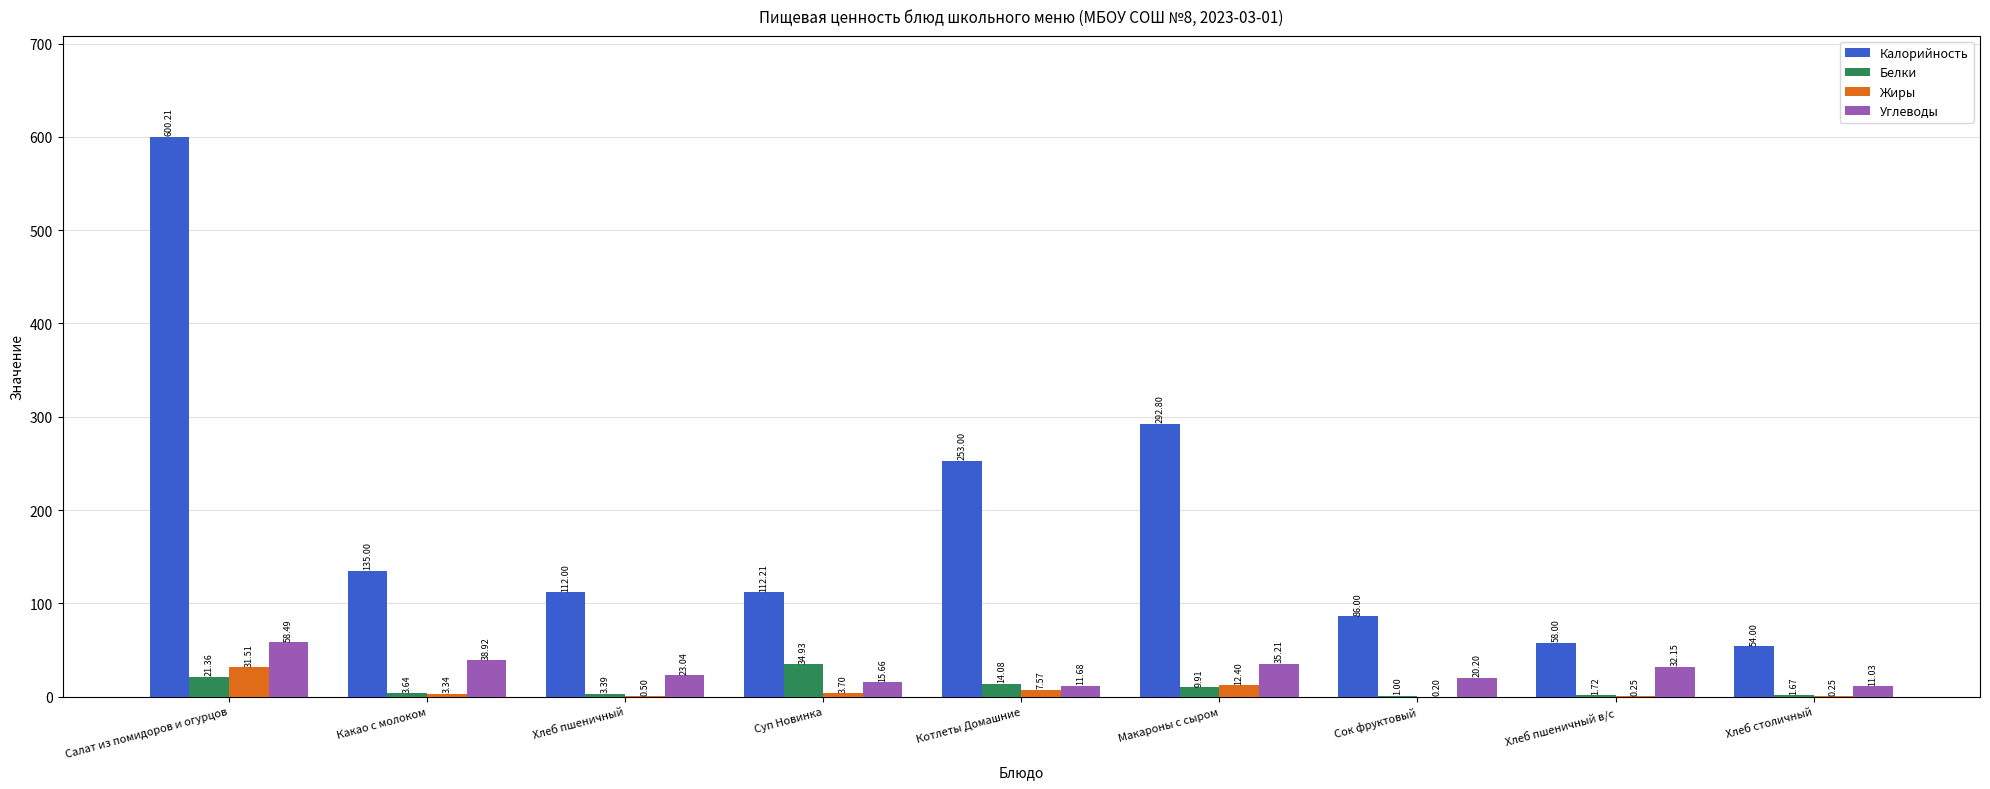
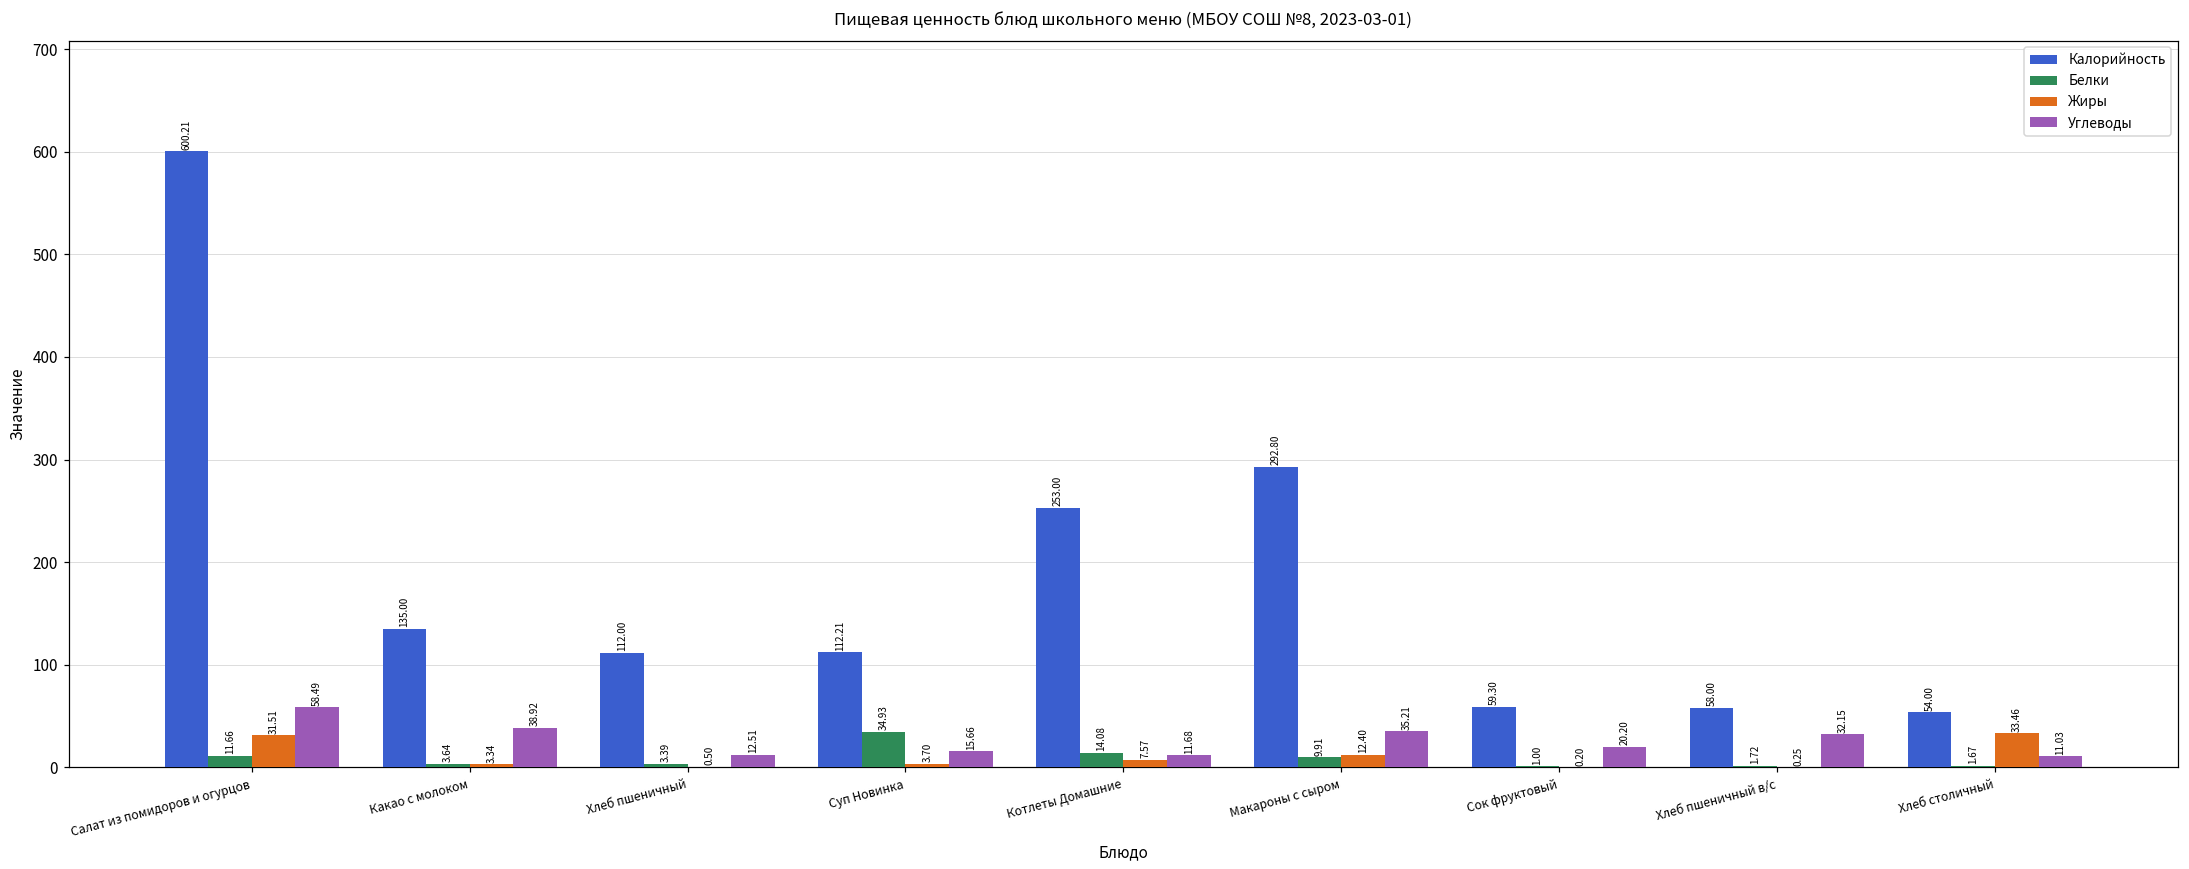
  {
    "Калорийность": {
      "Салат из помидоров и огурцов": 600.21,
      "Какао с молоком": 135.00,
      "Хлеб пшеничный": 112.00,
      "Суп Новинка": 112.21,
      "Котлеты Домашние": 253.00,
      "Макароны с сыром": 292.80,
-     "Сок фруктовый": 86.00,
+     "Сок фруктовый": 59.30,
      "Хлеб пшеничный в/с": 58.00,
      "Хлеб столичный": 54.00
    },
    "Белки": {
-     "Салат из помидоров и огурцов": 21.36,
+     "Салат из помидоров и огурцов": 11.66,
      "Какао с молоком": 3.64,
      "Хлеб пшеничный": 3.39,
      "Суп Новинка": 34.93,
      "Котлеты Домашние": 14.08,
      "Макароны с сыром": 9.91,
      "Сок фруктовый": 1.00,
      "Хлеб пшеничный в/с": 1.72,
      "Хлеб столичный": 1.67
    },
    "Жиры": {
      "Салат из помидоров и огурцов": 31.51,
      "Какао с молоком": 3.34,
      "Хлеб пшеничный": 0.50,
      "Суп Новинка": 3.70,
      "Котлеты Домашние": 7.57,
      "Макароны с сыром": 12.40,
      "Сок фруктовый": 0.20,
      "Хлеб пшеничный в/с": 0.25,
-     "Хлеб столичный": 0.25
+     "Хлеб столичный": 33.46
    },
    "Углеводы": {
      "Салат из помидоров и огурцов": 58.49,
      "Какао с молоком": 38.92,
-     "Хлеб пшеничный": 23.04,
+     "Хлеб пшеничный": 12.51,
      "Суп Новинка": 15.66,
      "Котлеты Домашние": 11.68,
      "Макароны с сыром": 35.21,
      "Сок фруктовый": 20.20,
      "Хлеб пшеничный в/с": 32.15,
      "Хлеб столичный": 11.03
    }
  }
